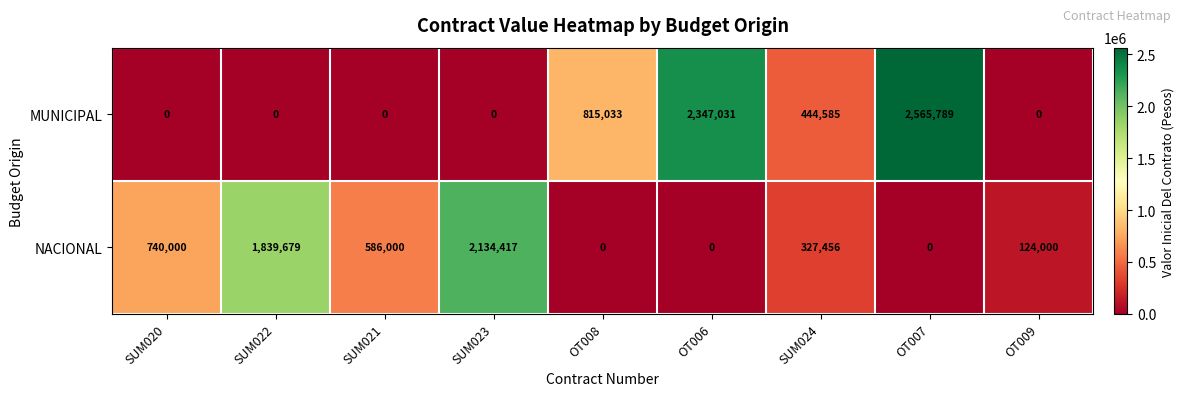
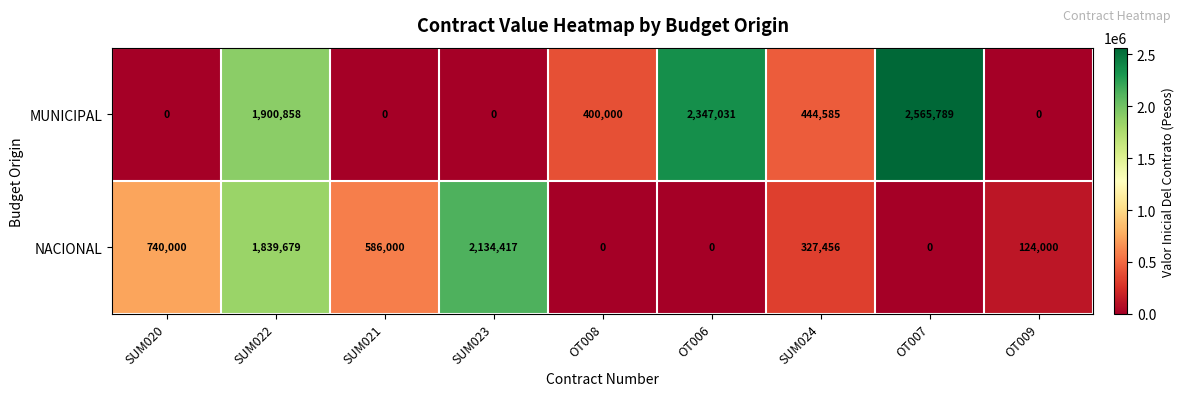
  {
    "MUNICIPAL": {
      "SUM020": "0",
-     "SUM022": "0",
+     "SUM022": "1,900,858",
      "SUM021": "0",
      "SUM023": "0",
-     "OT008": "815,033",
+     "OT008": "400,000",
      "OT006": "2,347,031",
      "SUM024": "444,585",
      "OT007": "2,565,789",
      "OT009": "0"
    },
    "NACIONAL": {
      "SUM020": "740,000",
      "SUM022": "1,839,679",
      "SUM021": "586,000",
      "SUM023": "2,134,417",
      "OT008": "0",
      "OT006": "0",
      "SUM024": "327,456",
      "OT007": "0",
      "OT009": "124,000"
    }
  }
